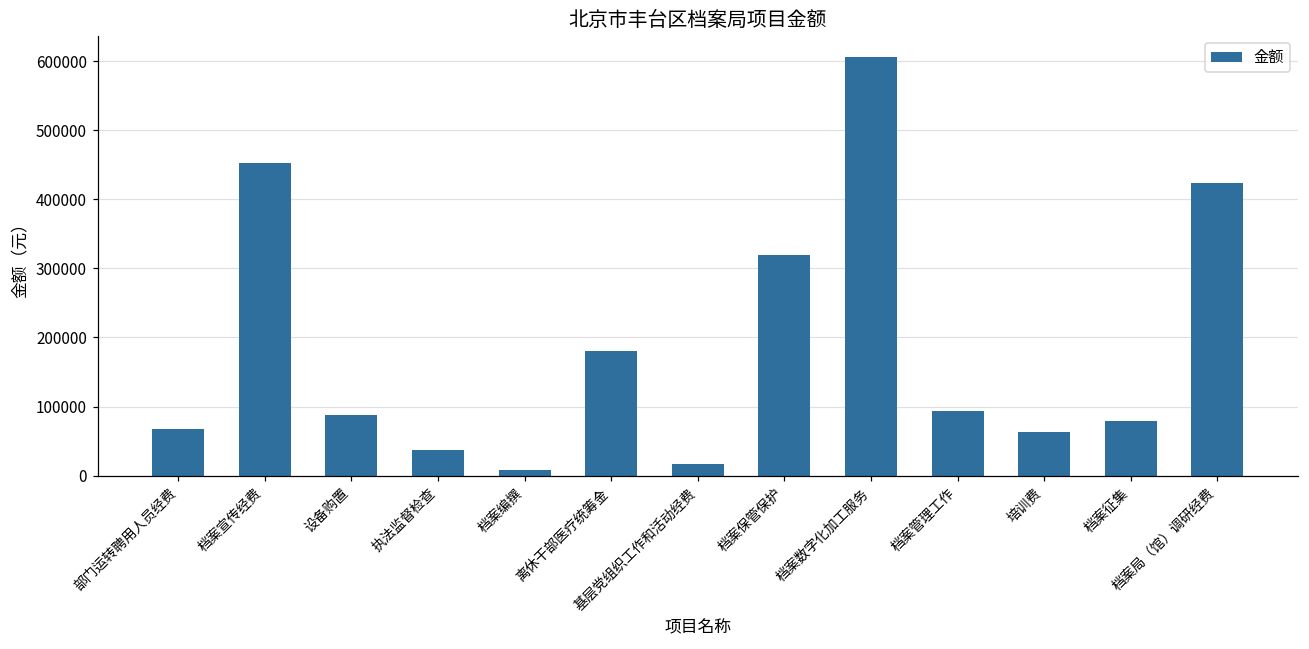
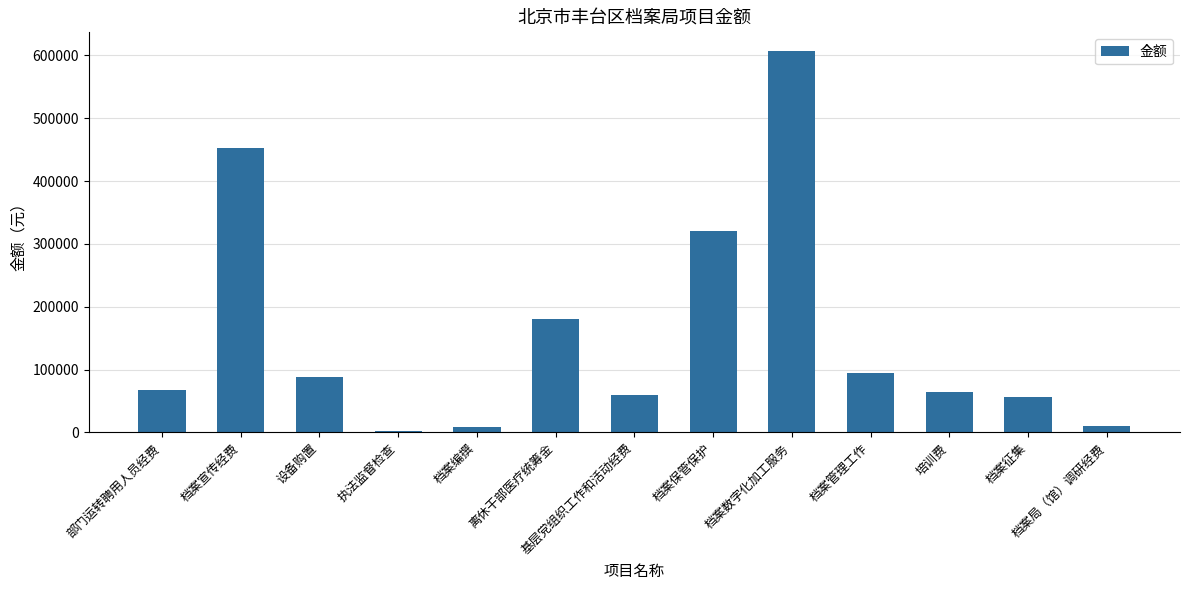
  {
    "部门运转聘用人员经费": 70000,
    "档案宣传经费": 450000,
    "设备购置": 90000,
-   "执法监督检查": 40000,
+   "执法监督检查": 0,
    "档案编撰": 10000,
    "离休干部医疗统筹金": 180000,
-   "基层党组织工作和活动经费": 20000,
+   "基层党组织工作和活动经费": 60000,
    "档案保管保护": 320000,
    "档案数字化加工服务": 610000,
    "档案管理工作": 90000,
    "培训费": 60000,
-   "档案征集": 80000,
-   "档案局（馆）调研经费": 420000
+   "档案征集": 60000,
+   "档案局（馆）调研经费": 10000
  }
